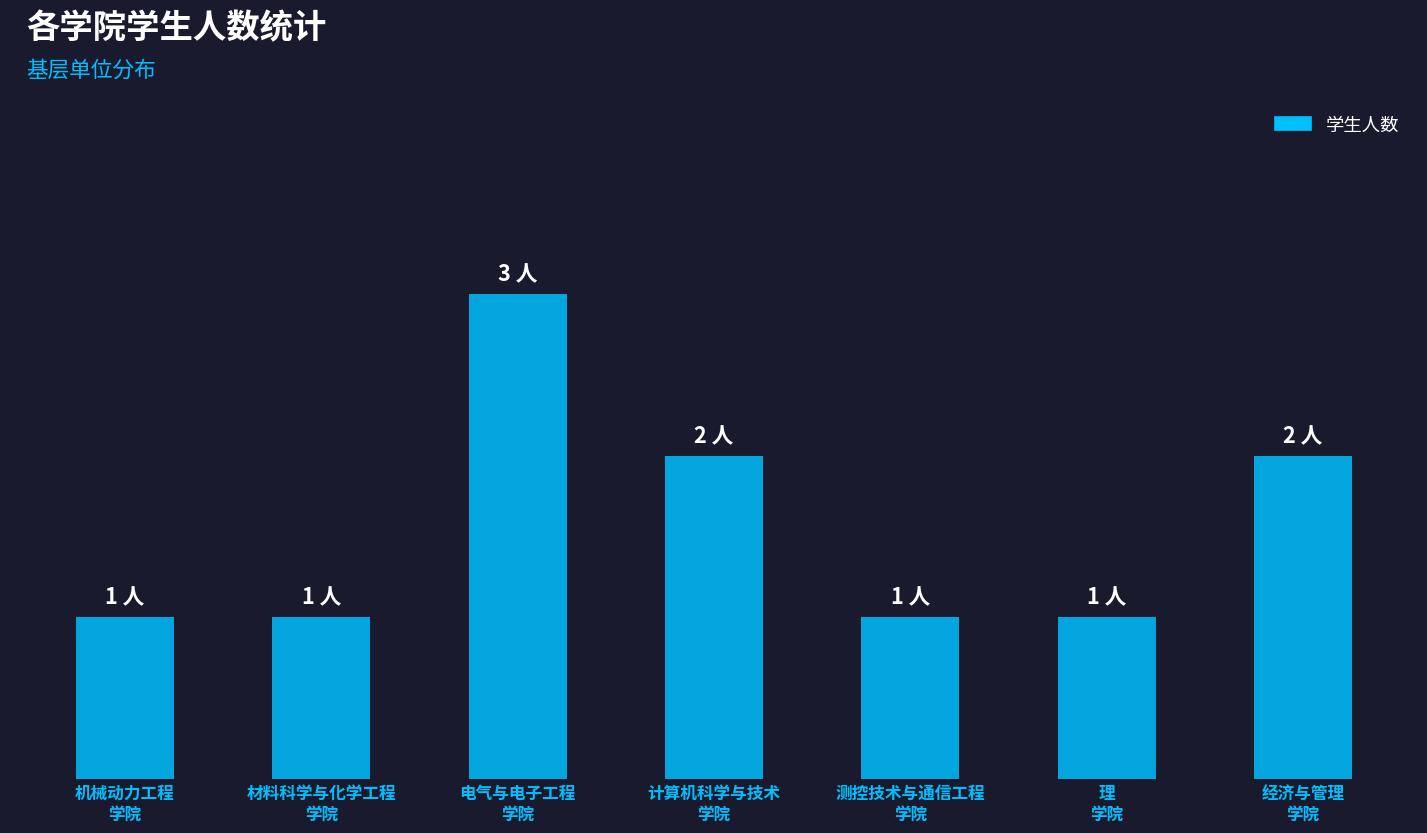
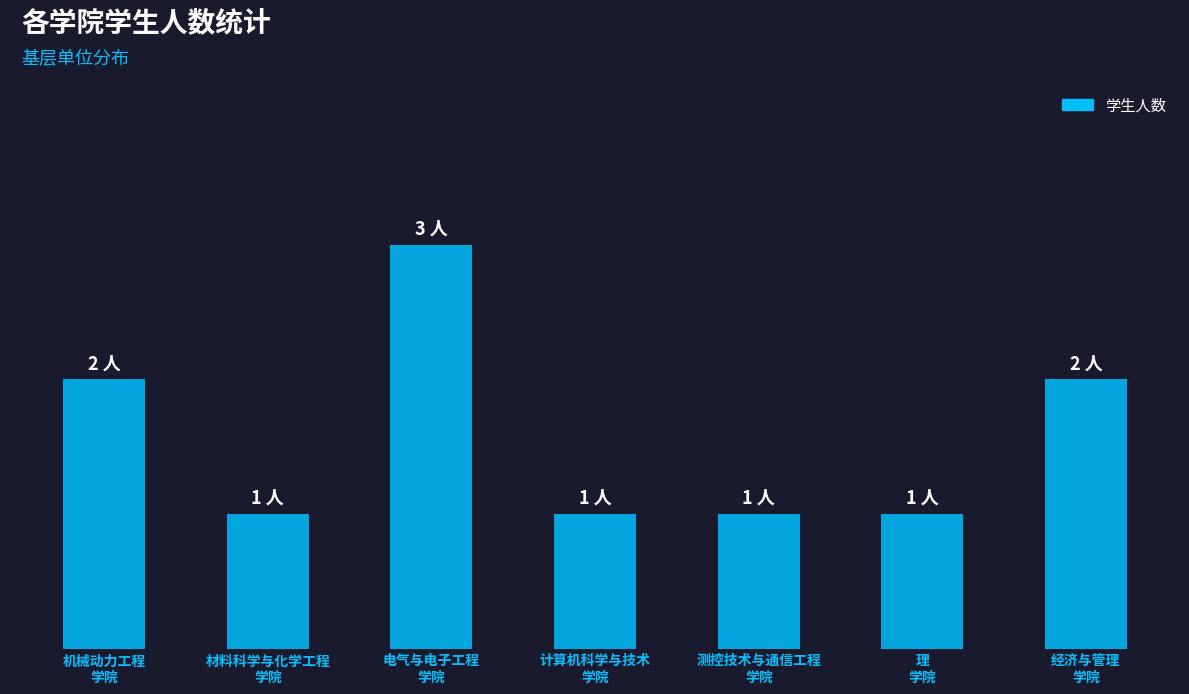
  {
-   "机械动力工程 学院": 1,
+   "机械动力工程 学院": 2,
    "材料科学与化学工程 学院": 1,
    "电气与电子工程 学院": 3,
-   "计算机科学与技术 学院": 2,
+   "计算机科学与技术 学院": 1,
    "测控技术与通信工程 学院": 1,
    "理 学院": 1,
    "经济与管理 学院": 2
  }
